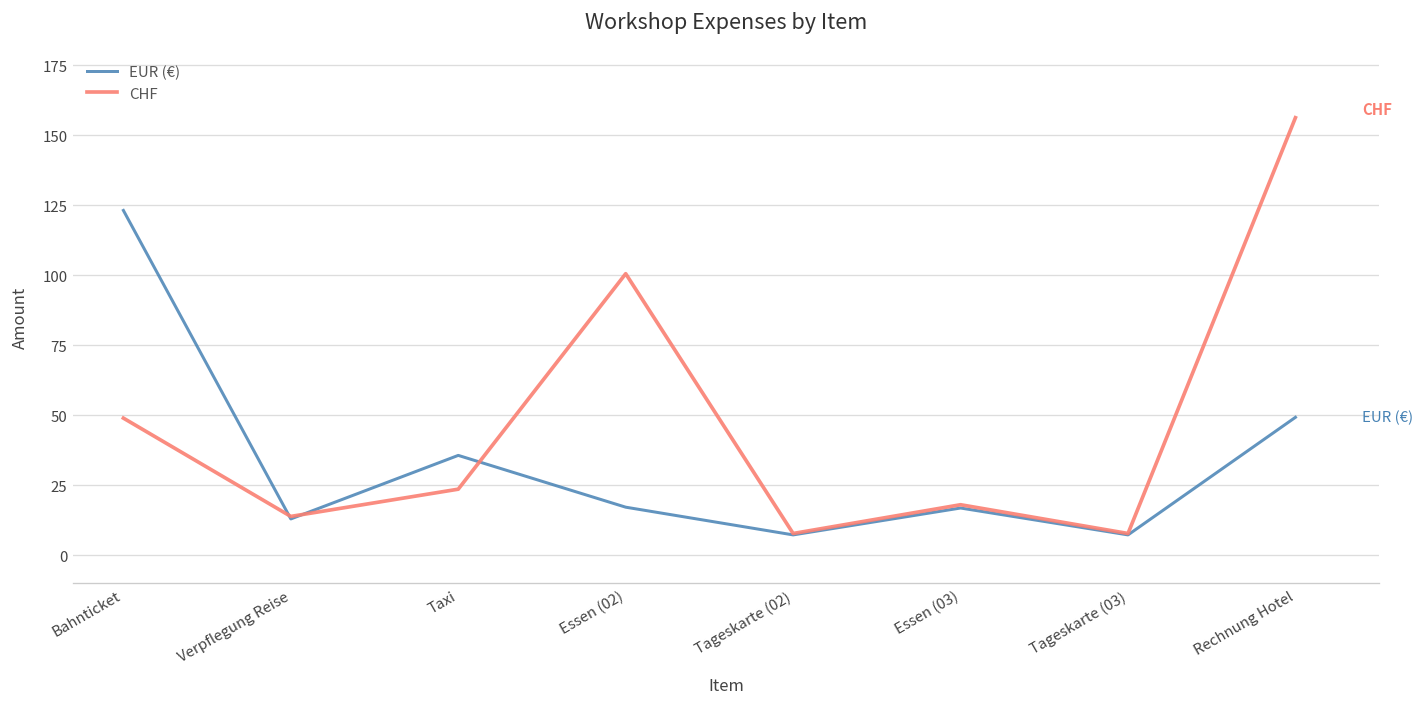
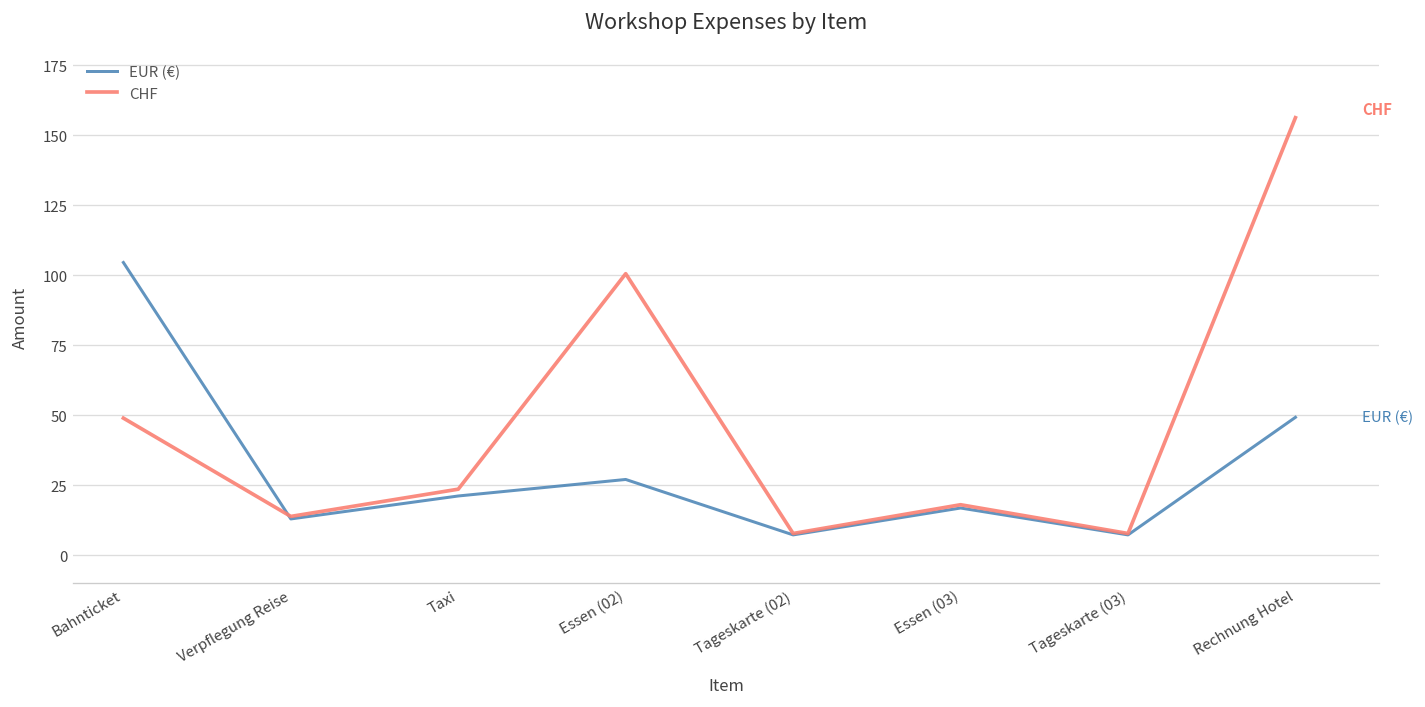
  {
    "EUR (€)": {
-     "Bahnticket": 123,
-     "Taxi": 36,
-     "Essen (02)": 17,
+     "Bahnticket": 105,
+     "Taxi": 21,
+     "Essen (02)": 27,
      "Essen (03)": 17,
      "Rechnung Hotel": 49
    },
    "CHF": {
      "Bahnticket": 49,
      "Taxi": 24,
      "Essen (02)": 101,
      "Essen (03)": 18,
      "Rechnung Hotel": 156
    }
  }
